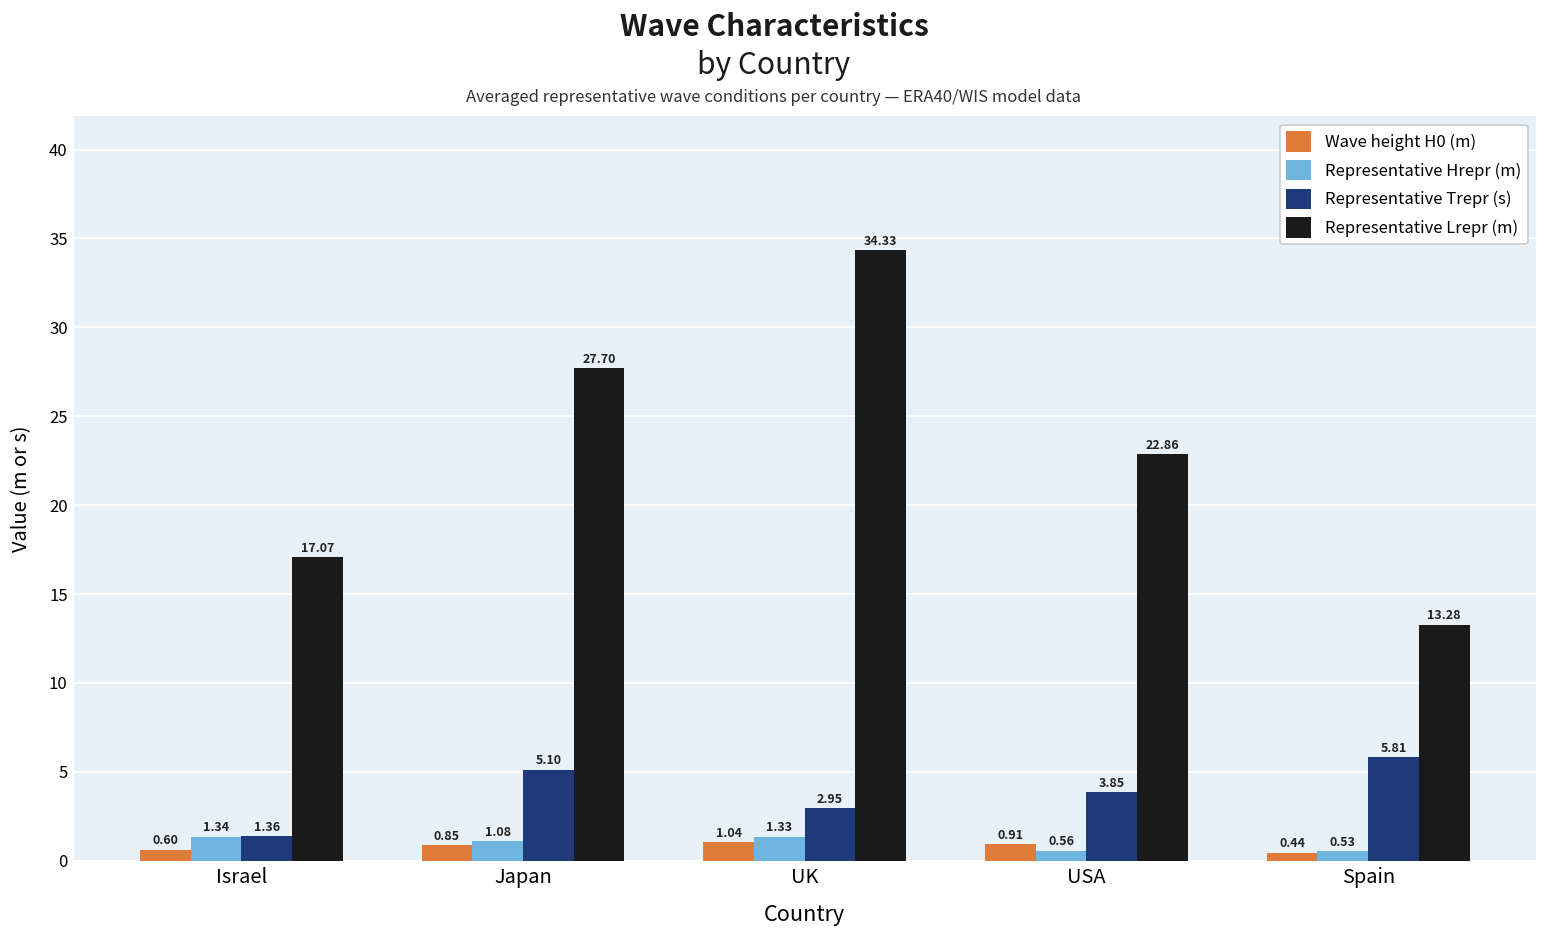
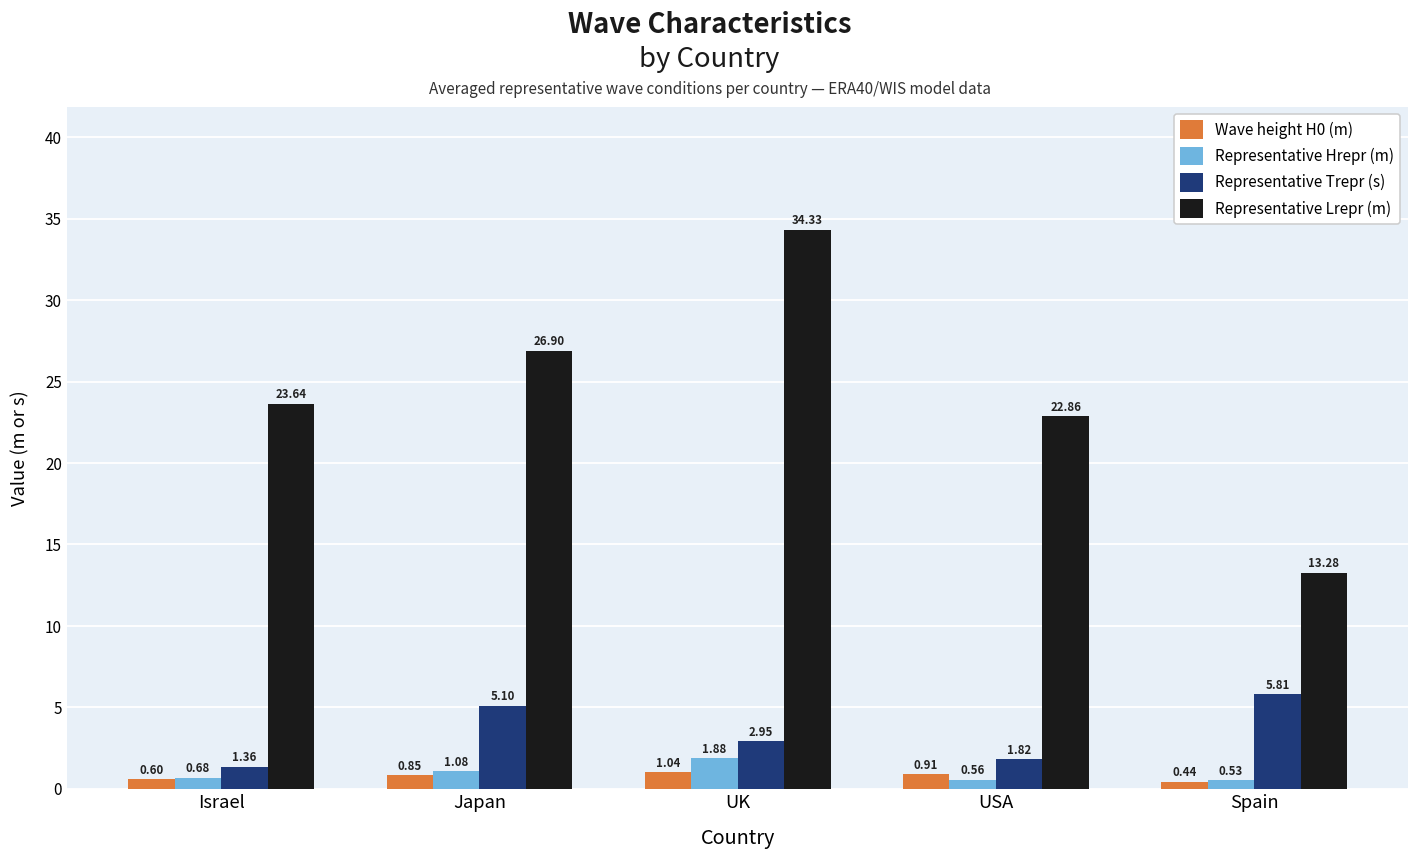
  {
    "Wave height H0 (m)": {
      "Israel": 0.60,
      "Japan": 0.85,
      "UK": 1.04,
      "USA": 0.91,
      "Spain": 0.44
    },
    "Representative Hrepr (m)": {
-     "Israel": 1.34,
+     "Israel": 0.68,
      "Japan": 1.08,
-     "UK": 1.33,
+     "UK": 1.88,
      "USA": 0.56,
      "Spain": 0.53
    },
    "Representative Trepr (s)": {
      "Israel": 1.36,
      "Japan": 5.10,
      "UK": 2.95,
-     "USA": 3.85,
+     "USA": 1.82,
      "Spain": 5.81
    },
    "Representative Lrepr (m)": {
-     "Israel": 17.07,
-     "Japan": 27.70,
+     "Israel": 23.64,
+     "Japan": 26.90,
      "UK": 34.33,
      "USA": 22.86,
      "Spain": 13.28
    }
  }
